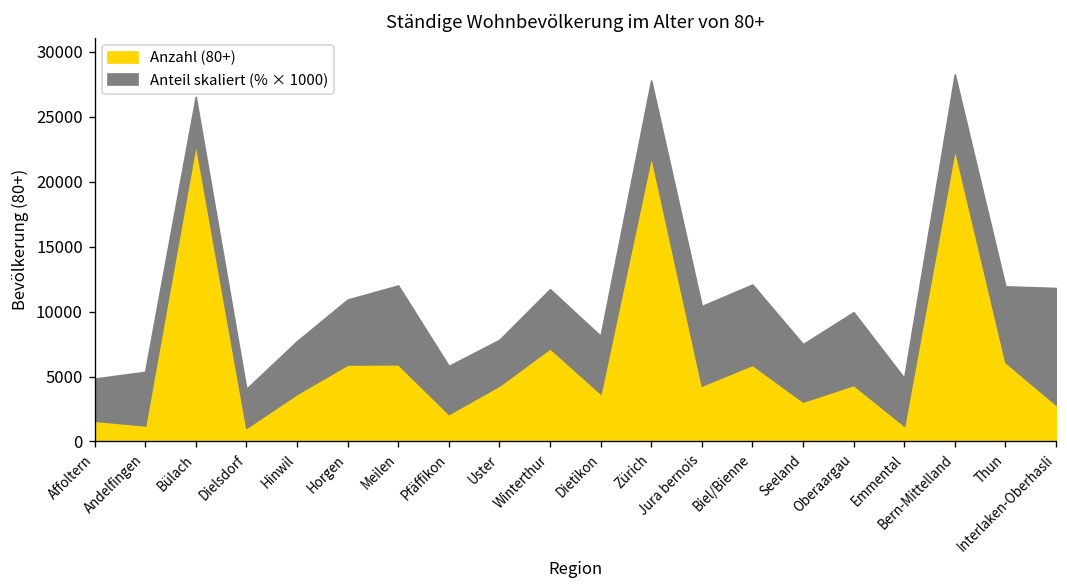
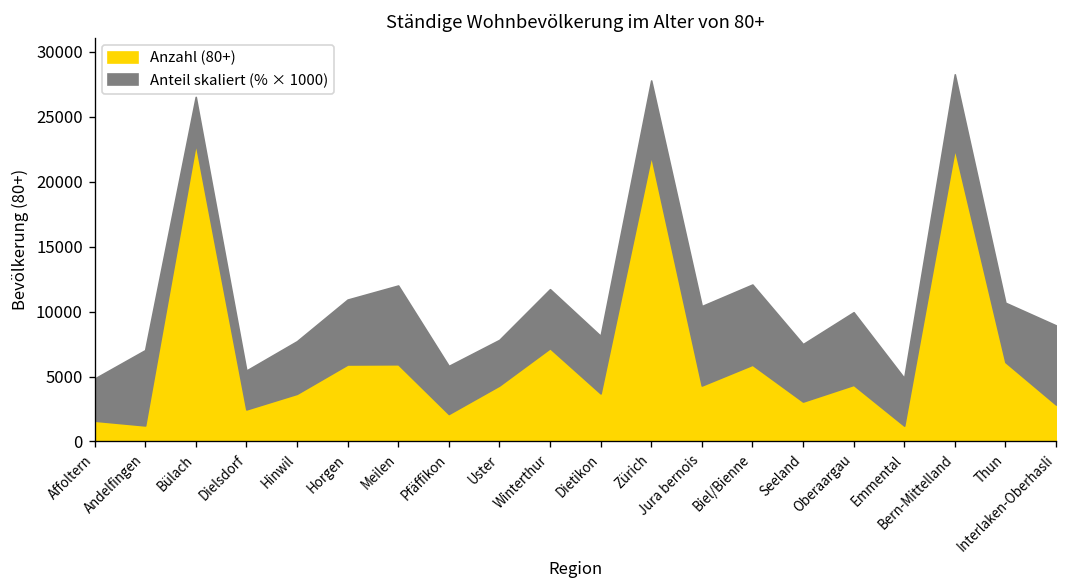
  {
    "Anzahl (80+)": {
-     "Dielsdorf": 1100
+     "Dielsdorf": 2500
    },
    "Anteil skaliert (% × 1000)": {
      "Affoltern": 3200,
-     "Andelfingen": 4100,
+     "Andelfingen": 5800,
      "Bülach": 3600,
      "Dielsdorf": 3000,
      "Hinwil": 4000,
      "Horgen": 5000,
      "Meilen": 6100,
      "Pfäffikon": 3700,
      "Uster": 3500,
      "Winterthur": 4500,
      "Dietikon": 4400,
      "Zürich": 5800,
      "Jura bernois": 6100,
      "Biel/Bienne": 6200,
      "Seeland": 4400,
      "Oberaargau": 5600,
      "Emmental": 3700,
      "Bern-Mittelland": 5700,
-     "Thun": 5800,
-     "Interlaken-Oberhasli": 9000
+     "Thun": 4600,
+     "Interlaken-Oberhasli": 6100
    }
  }
